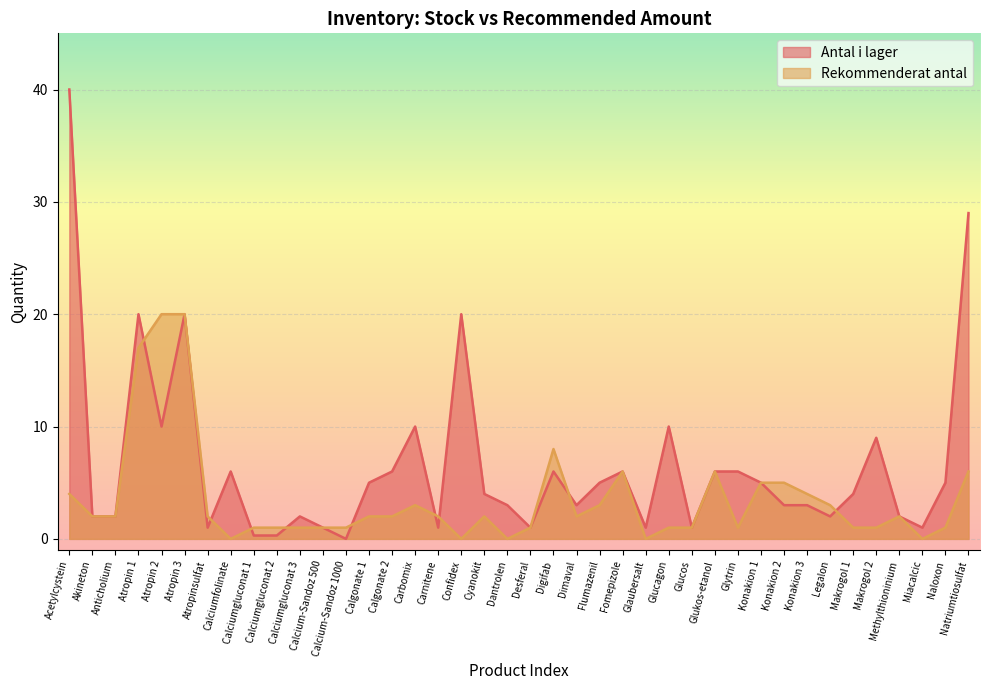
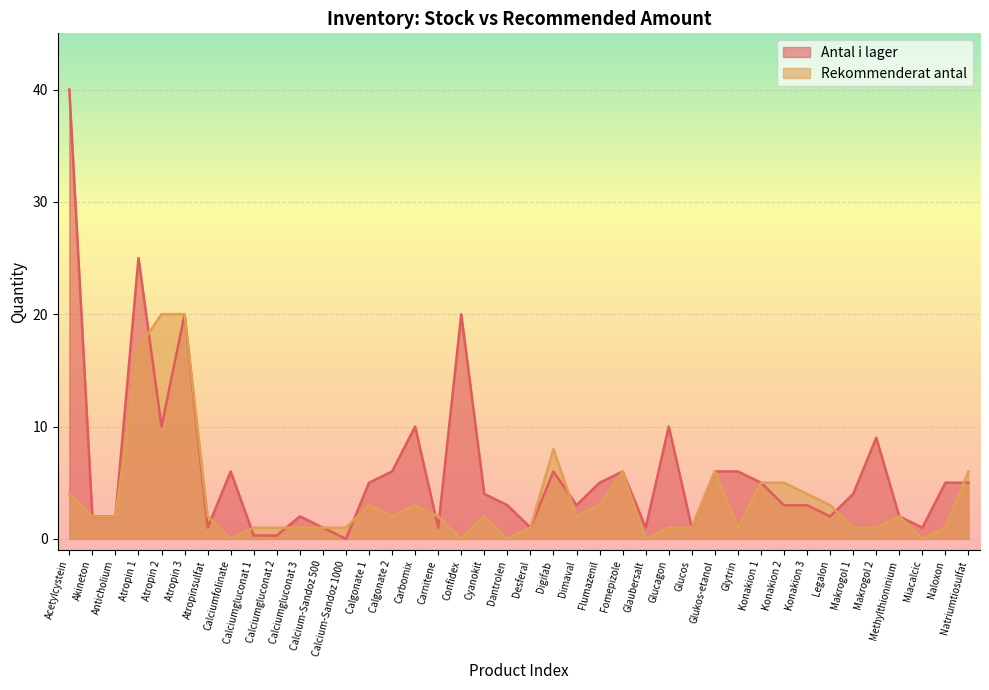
  {
    "Antal i lager": {
      "Acetylcystein": 40,
-     "Atropin 1": 20,
+     "Atropin 1": 25,
      "Atropin 2": 10,
      "Atropinsulfat": 1,
      "Calciumfolinate": 6,
      "Calciumgluconat 1": 0.3,
      "Calciumgluconat 2": 0.3,
      "Calciumgluconat 3": 2,
      "Calcium-Sandoz 1000": 0,
      "Calgonate 1": 5,
      "Calgonate 2": 6,
      "Carbomix": 10,
      "Carnitene": 1,
      "Confidex": 20,
      "Cyanokit": 4,
      "Dantrolen": 3,
      "Digifab": 6,
      "Dimaval": 3,
      "Flumazenil": 5,
      "Glaubersalt": 1,
      "Glucagon": 10,
      "Glytrin": 6,
      "Konakion 2": 3,
      "Konakion 3": 3,
      "Legalon": 2,
      "Makrogol 1": 4,
      "Makrogol 2": 9,
      "Miacalcic": 1,
      "Naloxon": 5,
-     "Natriumtiosulfat": 29
+     "Natriumtiosulfat": 5
    },
    "Rekommenderat antal": {
      "Acetylcystein": 4,
      "Atropin 1": 17,
      "Atropin 2": 20,
      "Atropinsulfat": 2,
      "Calciumfolinate": 0,
      "Calciumgluconat 1": 1,
      "Calciumgluconat 2": 1,
      "Calciumgluconat 3": 1,
      "Calcium-Sandoz 1000": 1,
-     "Calgonate 1": 2,
+     "Calgonate 1": 3,
      "Calgonate 2": 2,
      "Carbomix": 3,
      "Carnitene": 2,
      "Confidex": 0,
      "Cyanokit": 2,
      "Dantrolen": 0,
      "Digifab": 8,
      "Dimaval": 2,
      "Flumazenil": 3,
      "Glaubersalt": 0,
      "Glucagon": 1,
      "Glytrin": 1,
      "Konakion 2": 5,
      "Konakion 3": 4,
      "Legalon": 3,
      "Makrogol 1": 1,
      "Makrogol 2": 1,
      "Miacalcic": 0,
      "Naloxon": 1,
      "Natriumtiosulfat": 6
    }
  }
